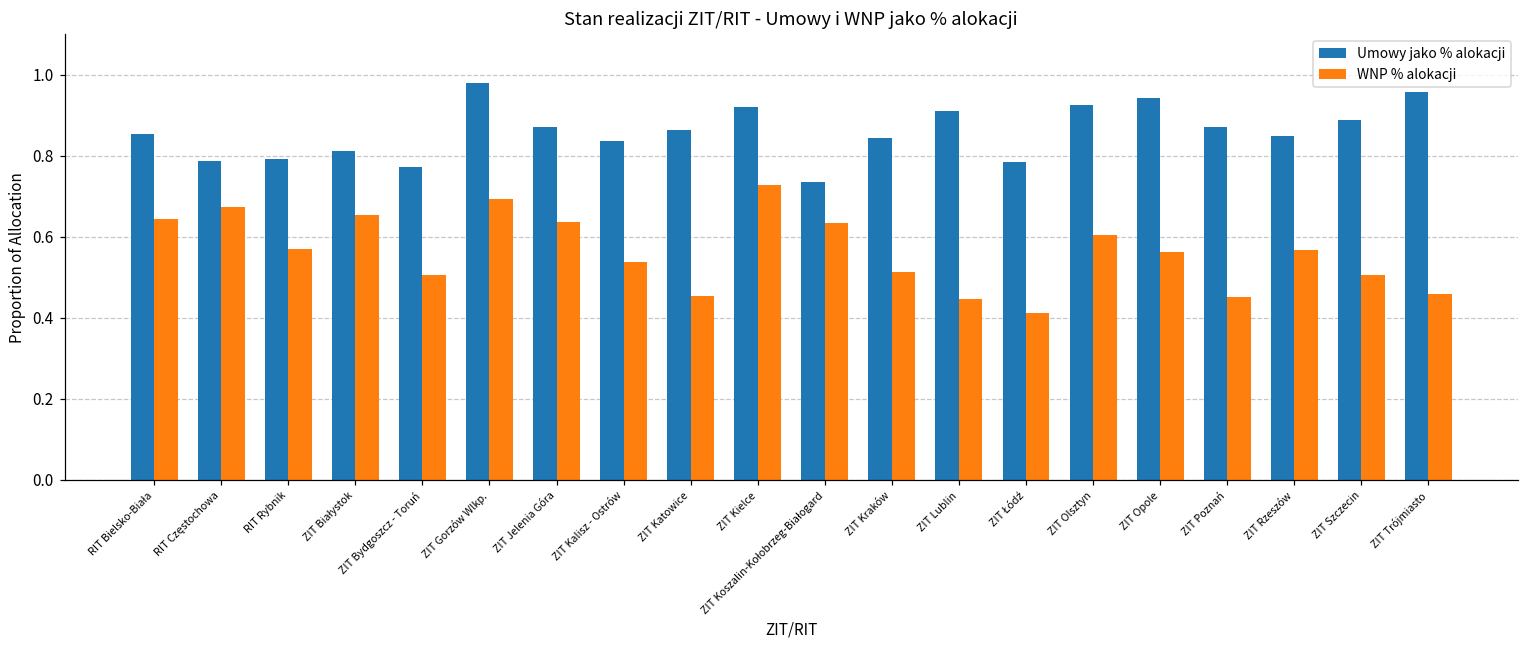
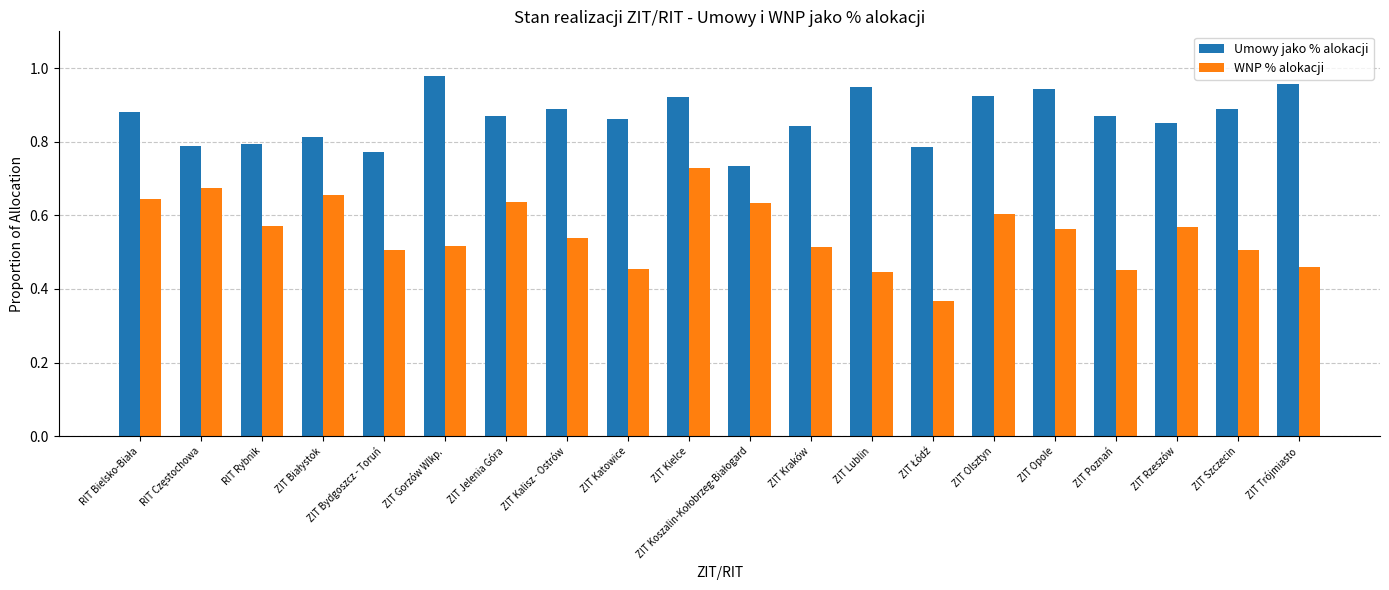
  {
    "Umowy jako % alokacji": {
-     "RIT Bielsko-Biała": 0.85,
+     "RIT Bielsko-Biała": 0.88,
      "RIT Częstochowa": 0.79,
      "RIT Rybnik": 0.79,
      "ZIT Białystok": 0.81,
      "ZIT Bydgoszcz - Toruń": 0.77,
      "ZIT Gorzów Wlkp.": 0.98,
      "ZIT Jelenia Góra": 0.87,
-     "ZIT Kalisz - Ostrów": 0.84,
+     "ZIT Kalisz - Ostrów": 0.89,
      "ZIT Katowice": 0.86,
      "ZIT Kielce": 0.92,
      "ZIT Koszalin-Kołobrzeg-Białogard": 0.74,
      "ZIT Kraków": 0.84,
-     "ZIT Lublin": 0.91,
+     "ZIT Lublin": 0.95,
      "ZIT Łódź": 0.78,
      "ZIT Olsztyn": 0.92,
      "ZIT Opole": 0.94,
      "ZIT Poznań": 0.87,
      "ZIT Rzeszów": 0.85,
      "ZIT Szczecin": 0.89,
      "ZIT Trójmiasto": 0.96
    },
    "WNP % alokacji": {
      "RIT Bielsko-Biała": 0.64,
      "RIT Częstochowa": 0.67,
      "RIT Rybnik": 0.57,
      "ZIT Białystok": 0.65,
      "ZIT Bydgoszcz - Toruń": 0.50,
-     "ZIT Gorzów Wlkp.": 0.69,
+     "ZIT Gorzów Wlkp.": 0.52,
      "ZIT Jelenia Góra": 0.64,
      "ZIT Kalisz - Ostrów": 0.54,
      "ZIT Katowice": 0.45,
      "ZIT Kielce": 0.73,
      "ZIT Koszalin-Kołobrzeg-Białogard": 0.63,
      "ZIT Kraków": 0.51,
      "ZIT Lublin": 0.45,
-     "ZIT Łódź": 0.41,
+     "ZIT Łódź": 0.37,
      "ZIT Olsztyn": 0.60,
      "ZIT Opole": 0.56,
      "ZIT Poznań": 0.45,
      "ZIT Rzeszów": 0.57,
      "ZIT Szczecin": 0.51,
      "ZIT Trójmiasto": 0.46
    }
  }
